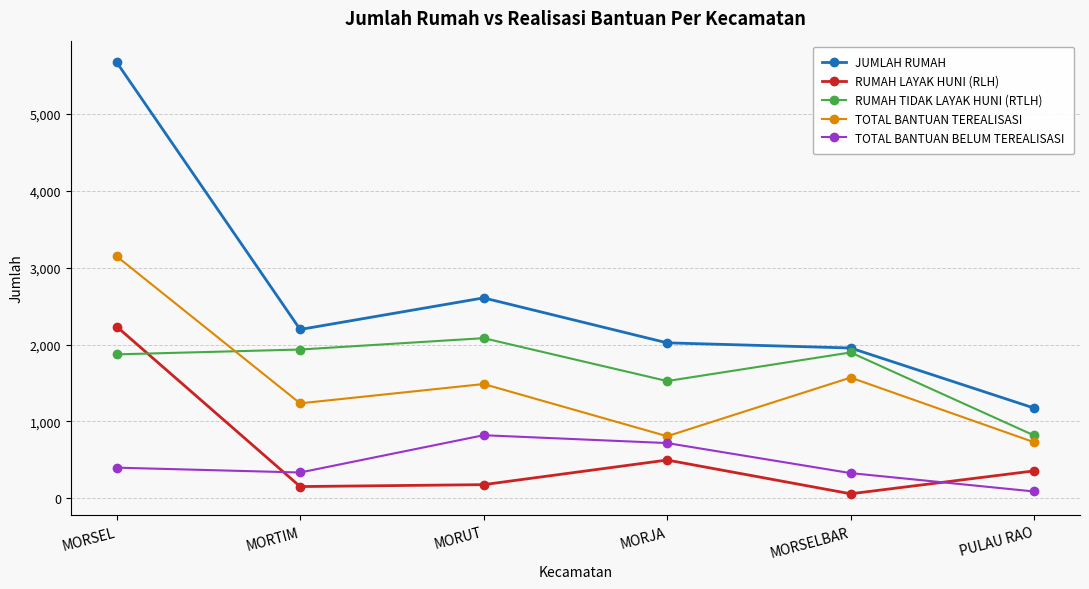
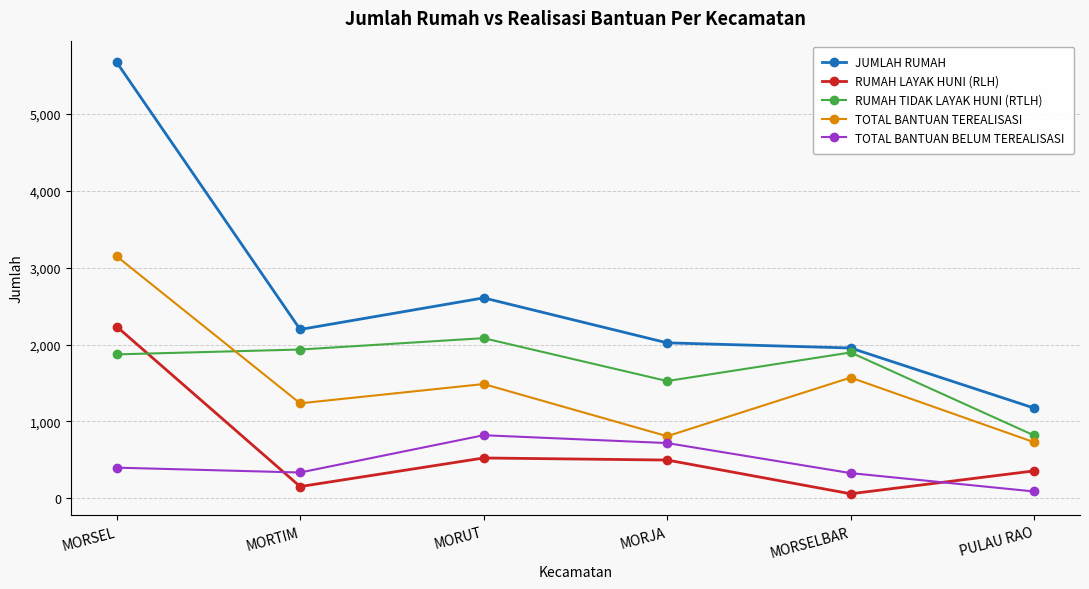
  {
    "JUMLAH RUMAH": {
      "MORSEL": "5,700",
      "MORTIM": "2,200",
      "MORUT": "2,600",
      "MORJA": "2,000",
      "MORSELBAR": "2,000",
      "PULAU RAO": "1,200"
    },
    "RUMAH LAYAK HUNI (RLH)": {
      "MORSEL": "2,200",
      "MORTIM": "200",
-     "MORUT": "200",
+     "MORUT": "500",
      "MORJA": "500",
      "MORSELBAR": "100",
      "PULAU RAO": "400"
    },
    "RUMAH TIDAK LAYAK HUNI (RTLH)": {
      "MORSEL": "1,900",
      "MORTIM": "1,900",
      "MORUT": "2,100",
      "MORJA": "1,500",
      "MORSELBAR": "1,900",
      "PULAU RAO": "800"
    },
    "TOTAL BANTUAN TEREALISASI": {
      "MORSEL": "3,100",
      "MORTIM": "1,200",
      "MORUT": "1,500",
      "MORJA": "800",
      "MORSELBAR": "1,600",
      "PULAU RAO": "700"
    },
    "TOTAL BANTUAN BELUM TEREALISASI": {
      "MORSEL": "400",
      "MORTIM": "300",
      "MORUT": "800",
      "MORJA": "700",
      "MORSELBAR": "300",
      "PULAU RAO": "100"
    }
  }
